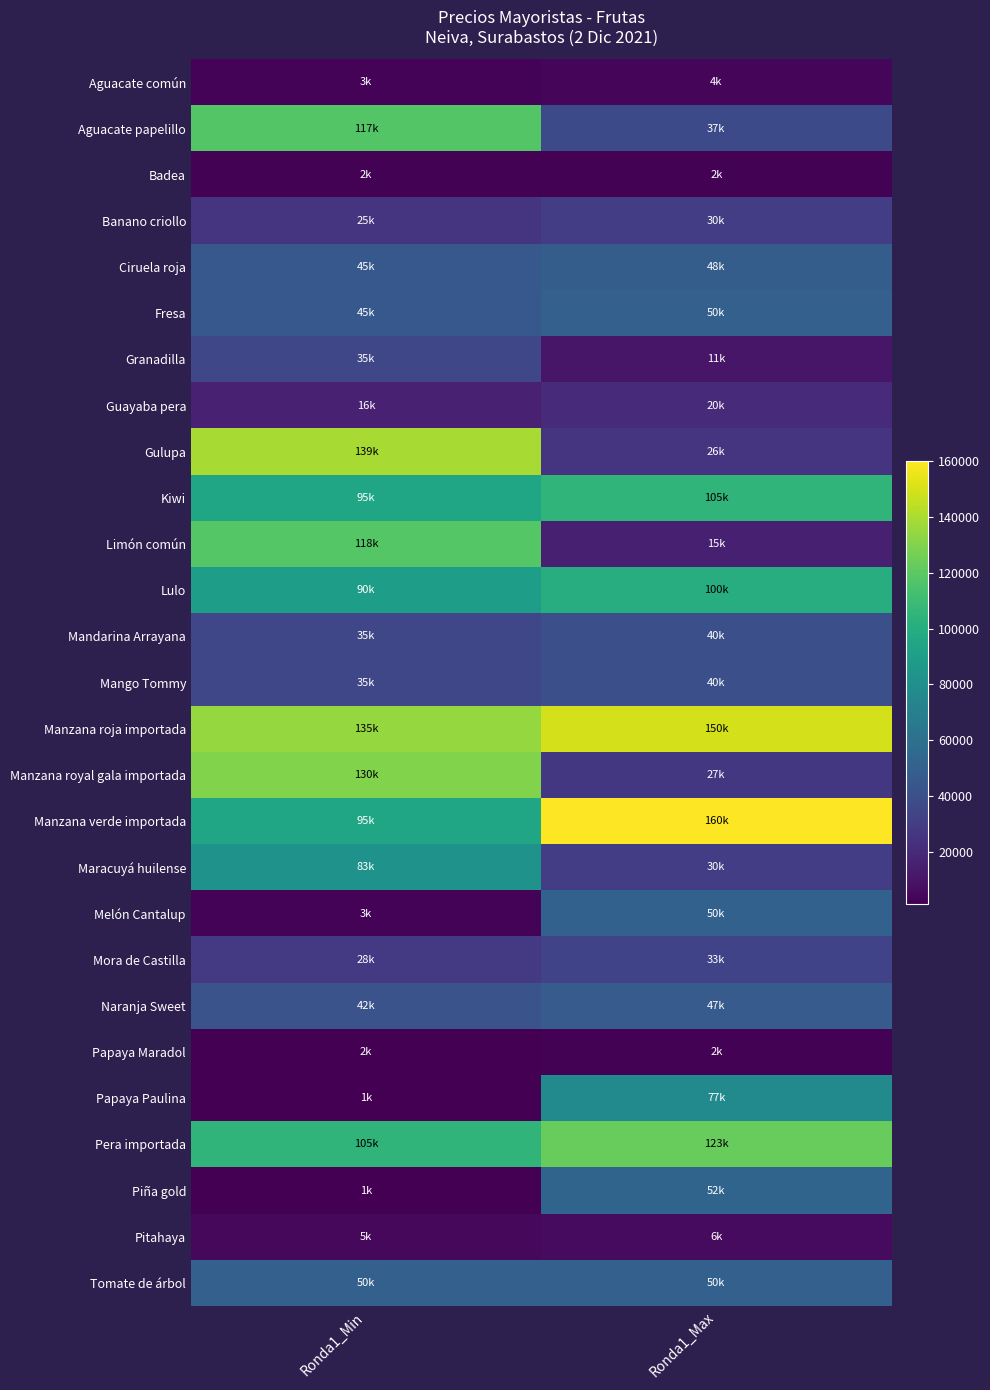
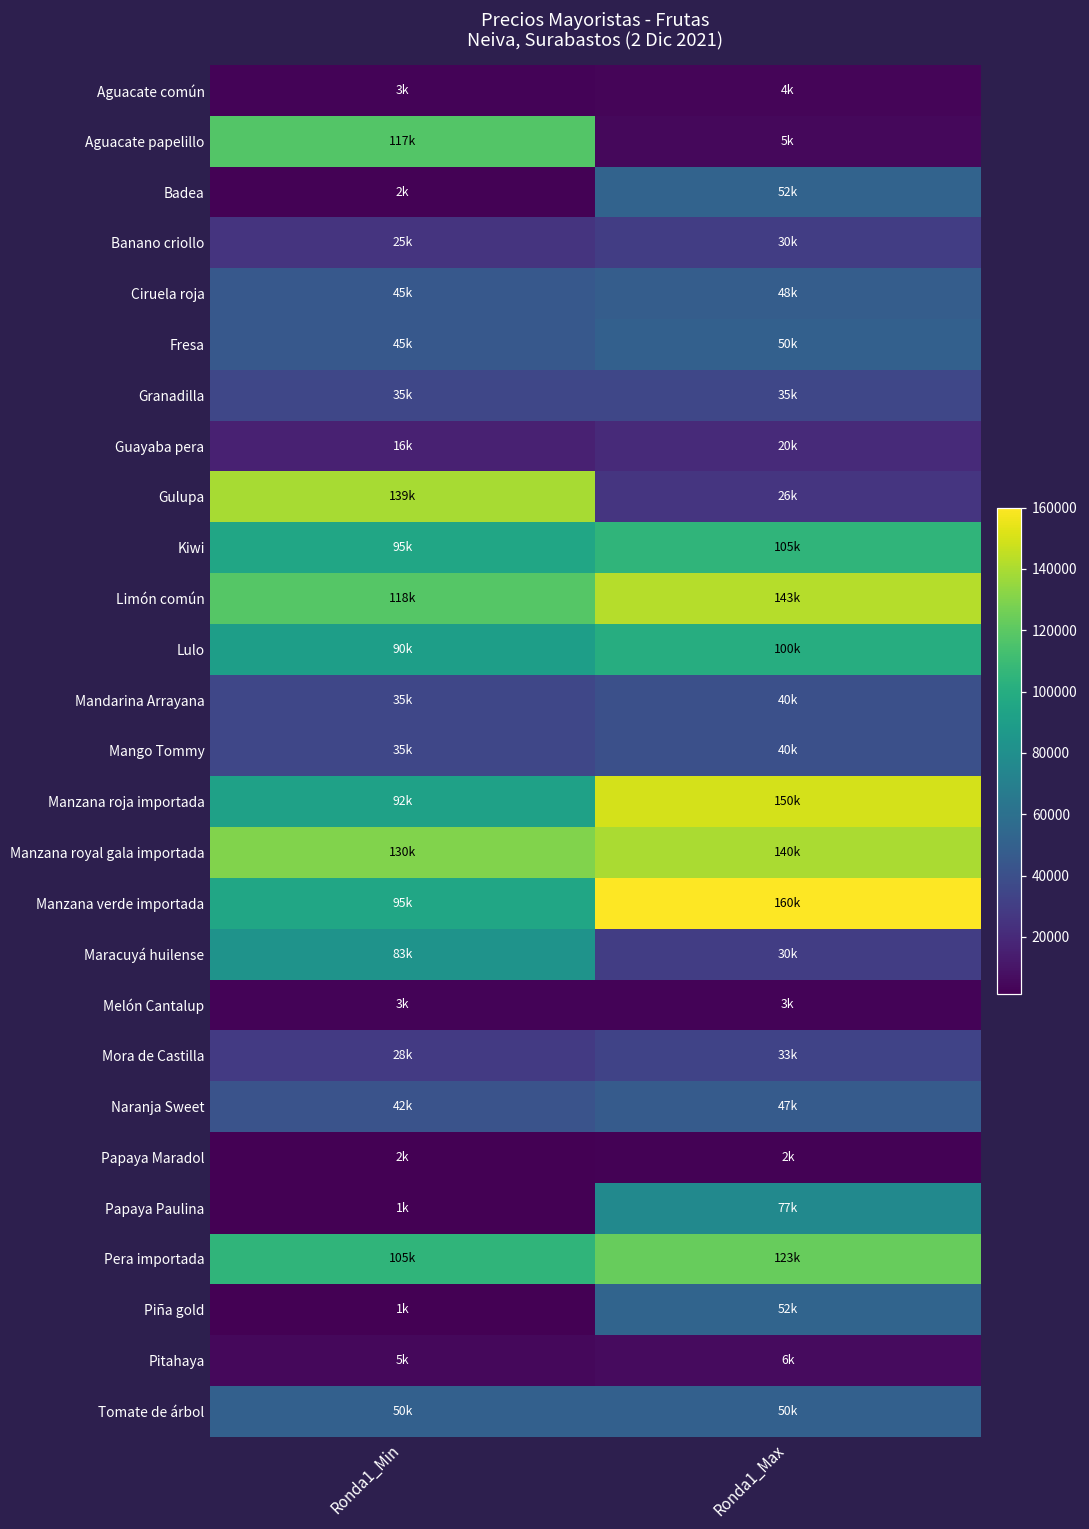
  {
    "Aguacate común": {
      "Ronda1_Min": "3k",
      "Ronda1_Max": "4k"
    },
    "Aguacate papelillo": {
      "Ronda1_Min": "117k",
-     "Ronda1_Max": "37k"
+     "Ronda1_Max": "5k"
    },
    "Badea": {
      "Ronda1_Min": "2k",
-     "Ronda1_Max": "2k"
+     "Ronda1_Max": "52k"
    },
    "Banano criollo": {
      "Ronda1_Min": "25k",
      "Ronda1_Max": "30k"
    },
    "Ciruela roja": {
      "Ronda1_Min": "45k",
      "Ronda1_Max": "48k"
    },
    "Fresa": {
      "Ronda1_Min": "45k",
      "Ronda1_Max": "50k"
    },
    "Granadilla": {
      "Ronda1_Min": "35k",
-     "Ronda1_Max": "11k"
+     "Ronda1_Max": "35k"
    },
    "Guayaba pera": {
      "Ronda1_Min": "16k",
      "Ronda1_Max": "20k"
    },
    "Gulupa": {
      "Ronda1_Min": "139k",
      "Ronda1_Max": "26k"
    },
    "Kiwi": {
      "Ronda1_Min": "95k",
      "Ronda1_Max": "105k"
    },
    "Limón común": {
      "Ronda1_Min": "118k",
-     "Ronda1_Max": "15k"
+     "Ronda1_Max": "143k"
    },
    "Lulo": {
      "Ronda1_Min": "90k",
      "Ronda1_Max": "100k"
    },
    "Mandarina Arrayana": {
      "Ronda1_Min": "35k",
      "Ronda1_Max": "40k"
    },
    "Mango Tommy": {
      "Ronda1_Min": "35k",
      "Ronda1_Max": "40k"
    },
    "Manzana roja importada": {
-     "Ronda1_Min": "135k",
+     "Ronda1_Min": "92k",
      "Ronda1_Max": "150k"
    },
    "Manzana royal gala importada": {
      "Ronda1_Min": "130k",
-     "Ronda1_Max": "27k"
+     "Ronda1_Max": "140k"
    },
    "Manzana verde importada": {
      "Ronda1_Min": "95k",
      "Ronda1_Max": "160k"
    },
    "Maracuyá huilense": {
      "Ronda1_Min": "83k",
      "Ronda1_Max": "30k"
    },
    "Melón Cantalup": {
      "Ronda1_Min": "3k",
-     "Ronda1_Max": "50k"
+     "Ronda1_Max": "3k"
    },
    "Mora de Castilla": {
      "Ronda1_Min": "28k",
      "Ronda1_Max": "33k"
    },
    "Naranja Sweet": {
      "Ronda1_Min": "42k",
      "Ronda1_Max": "47k"
    },
    "Papaya Maradol": {
      "Ronda1_Min": "2k",
      "Ronda1_Max": "2k"
    },
    "Papaya Paulina": {
      "Ronda1_Min": "1k",
      "Ronda1_Max": "77k"
    },
    "Pera importada": {
      "Ronda1_Min": "105k",
      "Ronda1_Max": "123k"
    },
    "Piña gold": {
      "Ronda1_Min": "1k",
      "Ronda1_Max": "52k"
    },
    "Pitahaya": {
      "Ronda1_Min": "5k",
      "Ronda1_Max": "6k"
    },
    "Tomate de árbol": {
      "Ronda1_Min": "50k",
      "Ronda1_Max": "50k"
    }
  }
